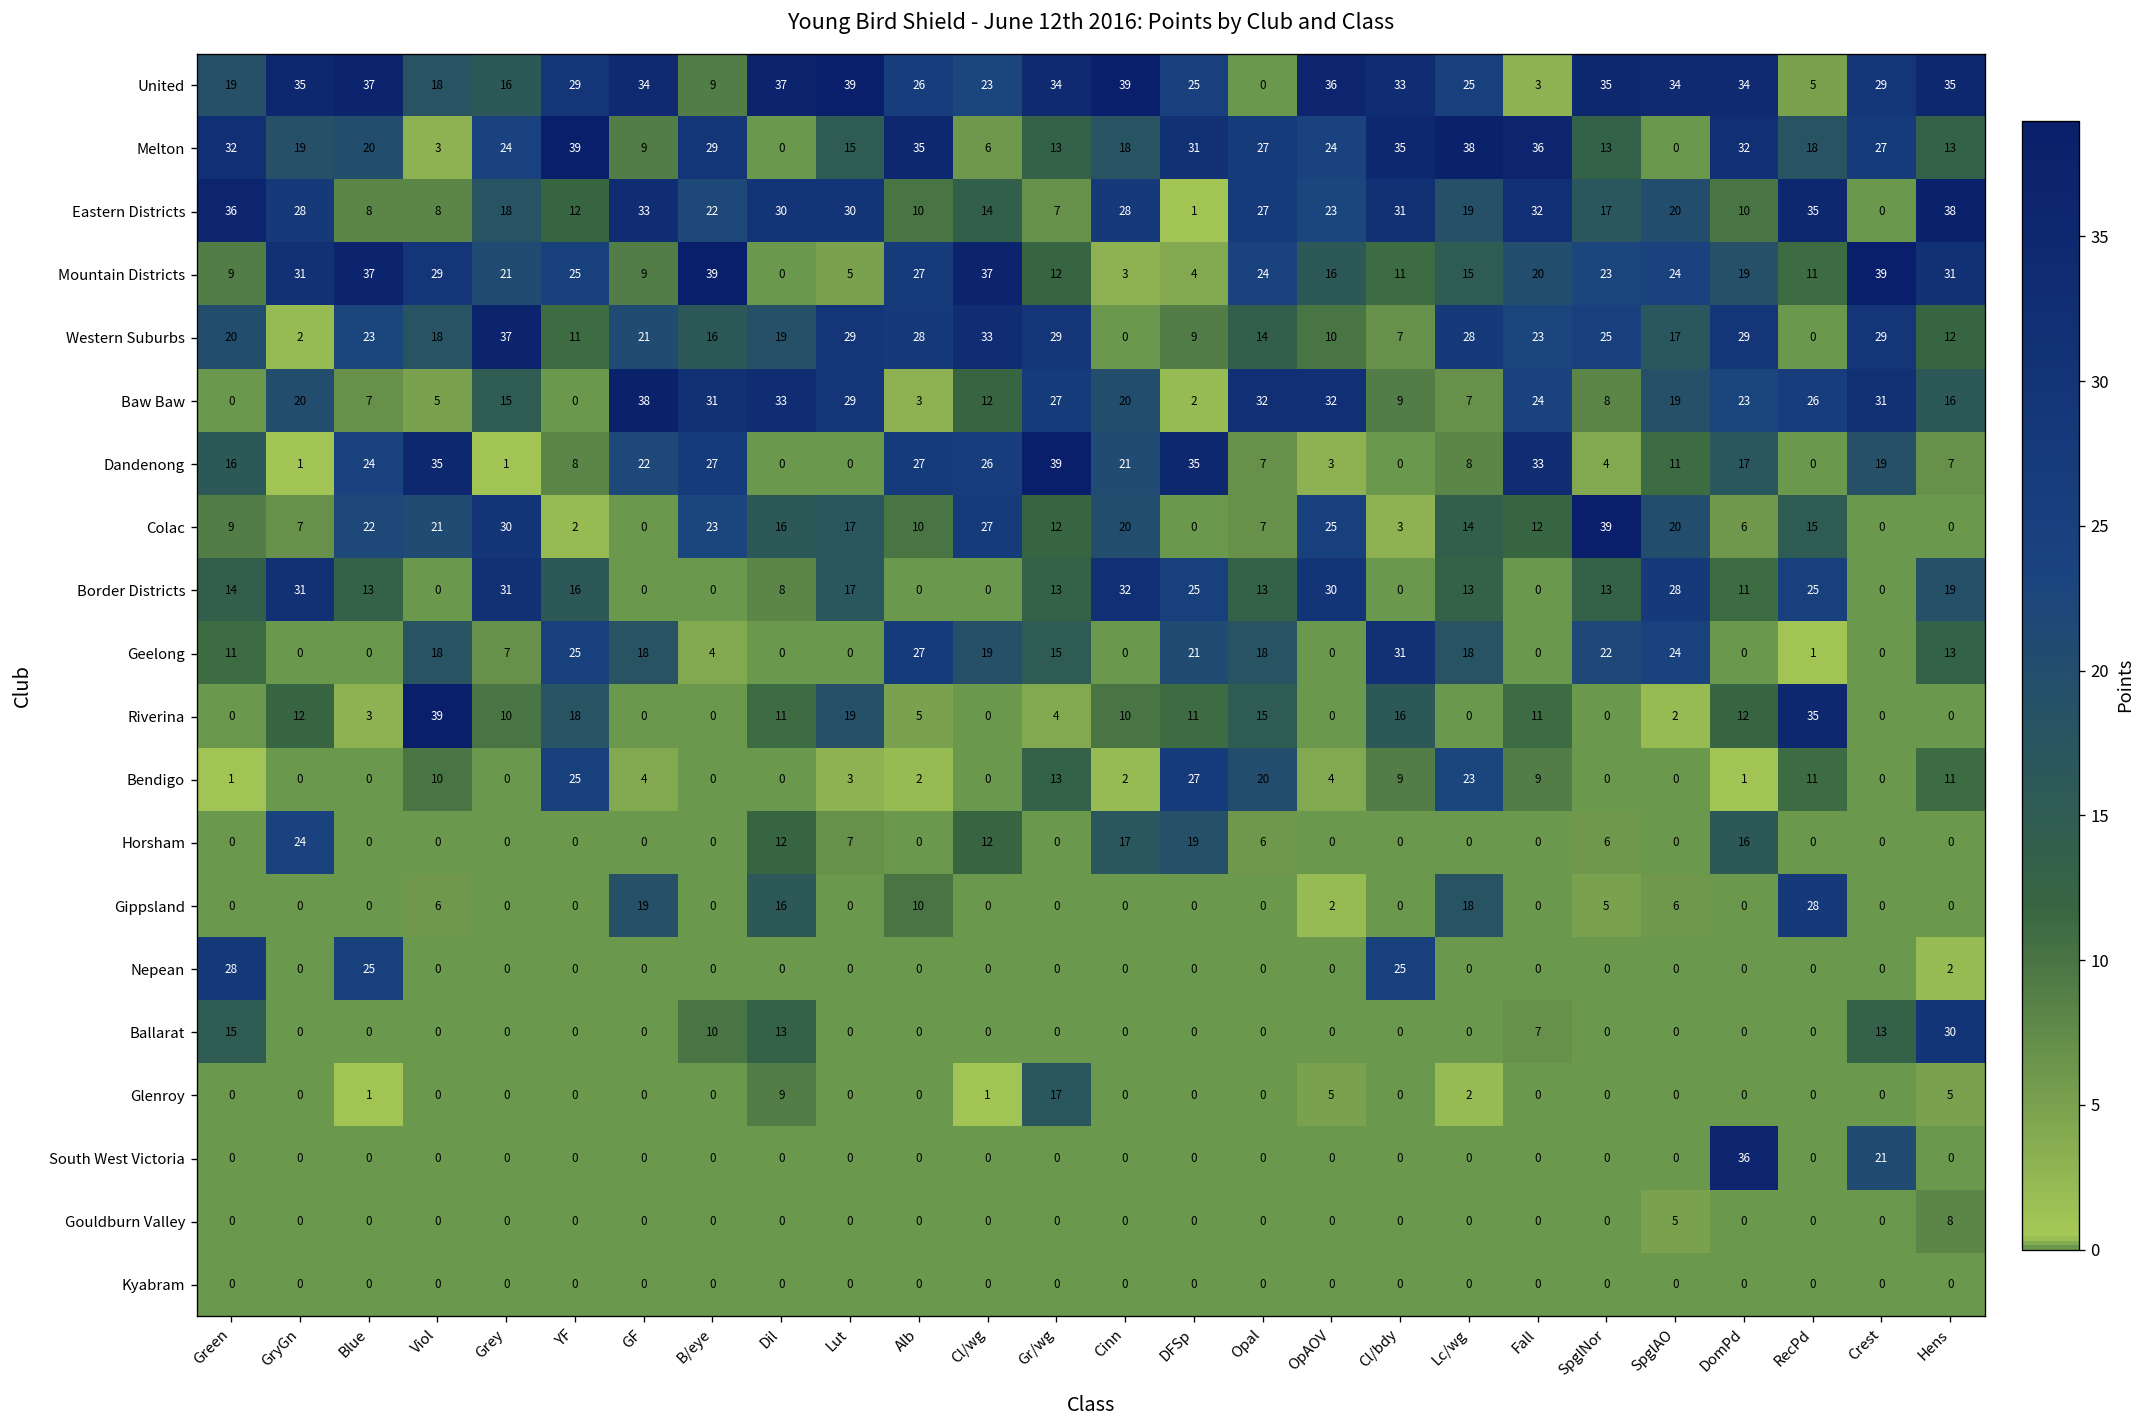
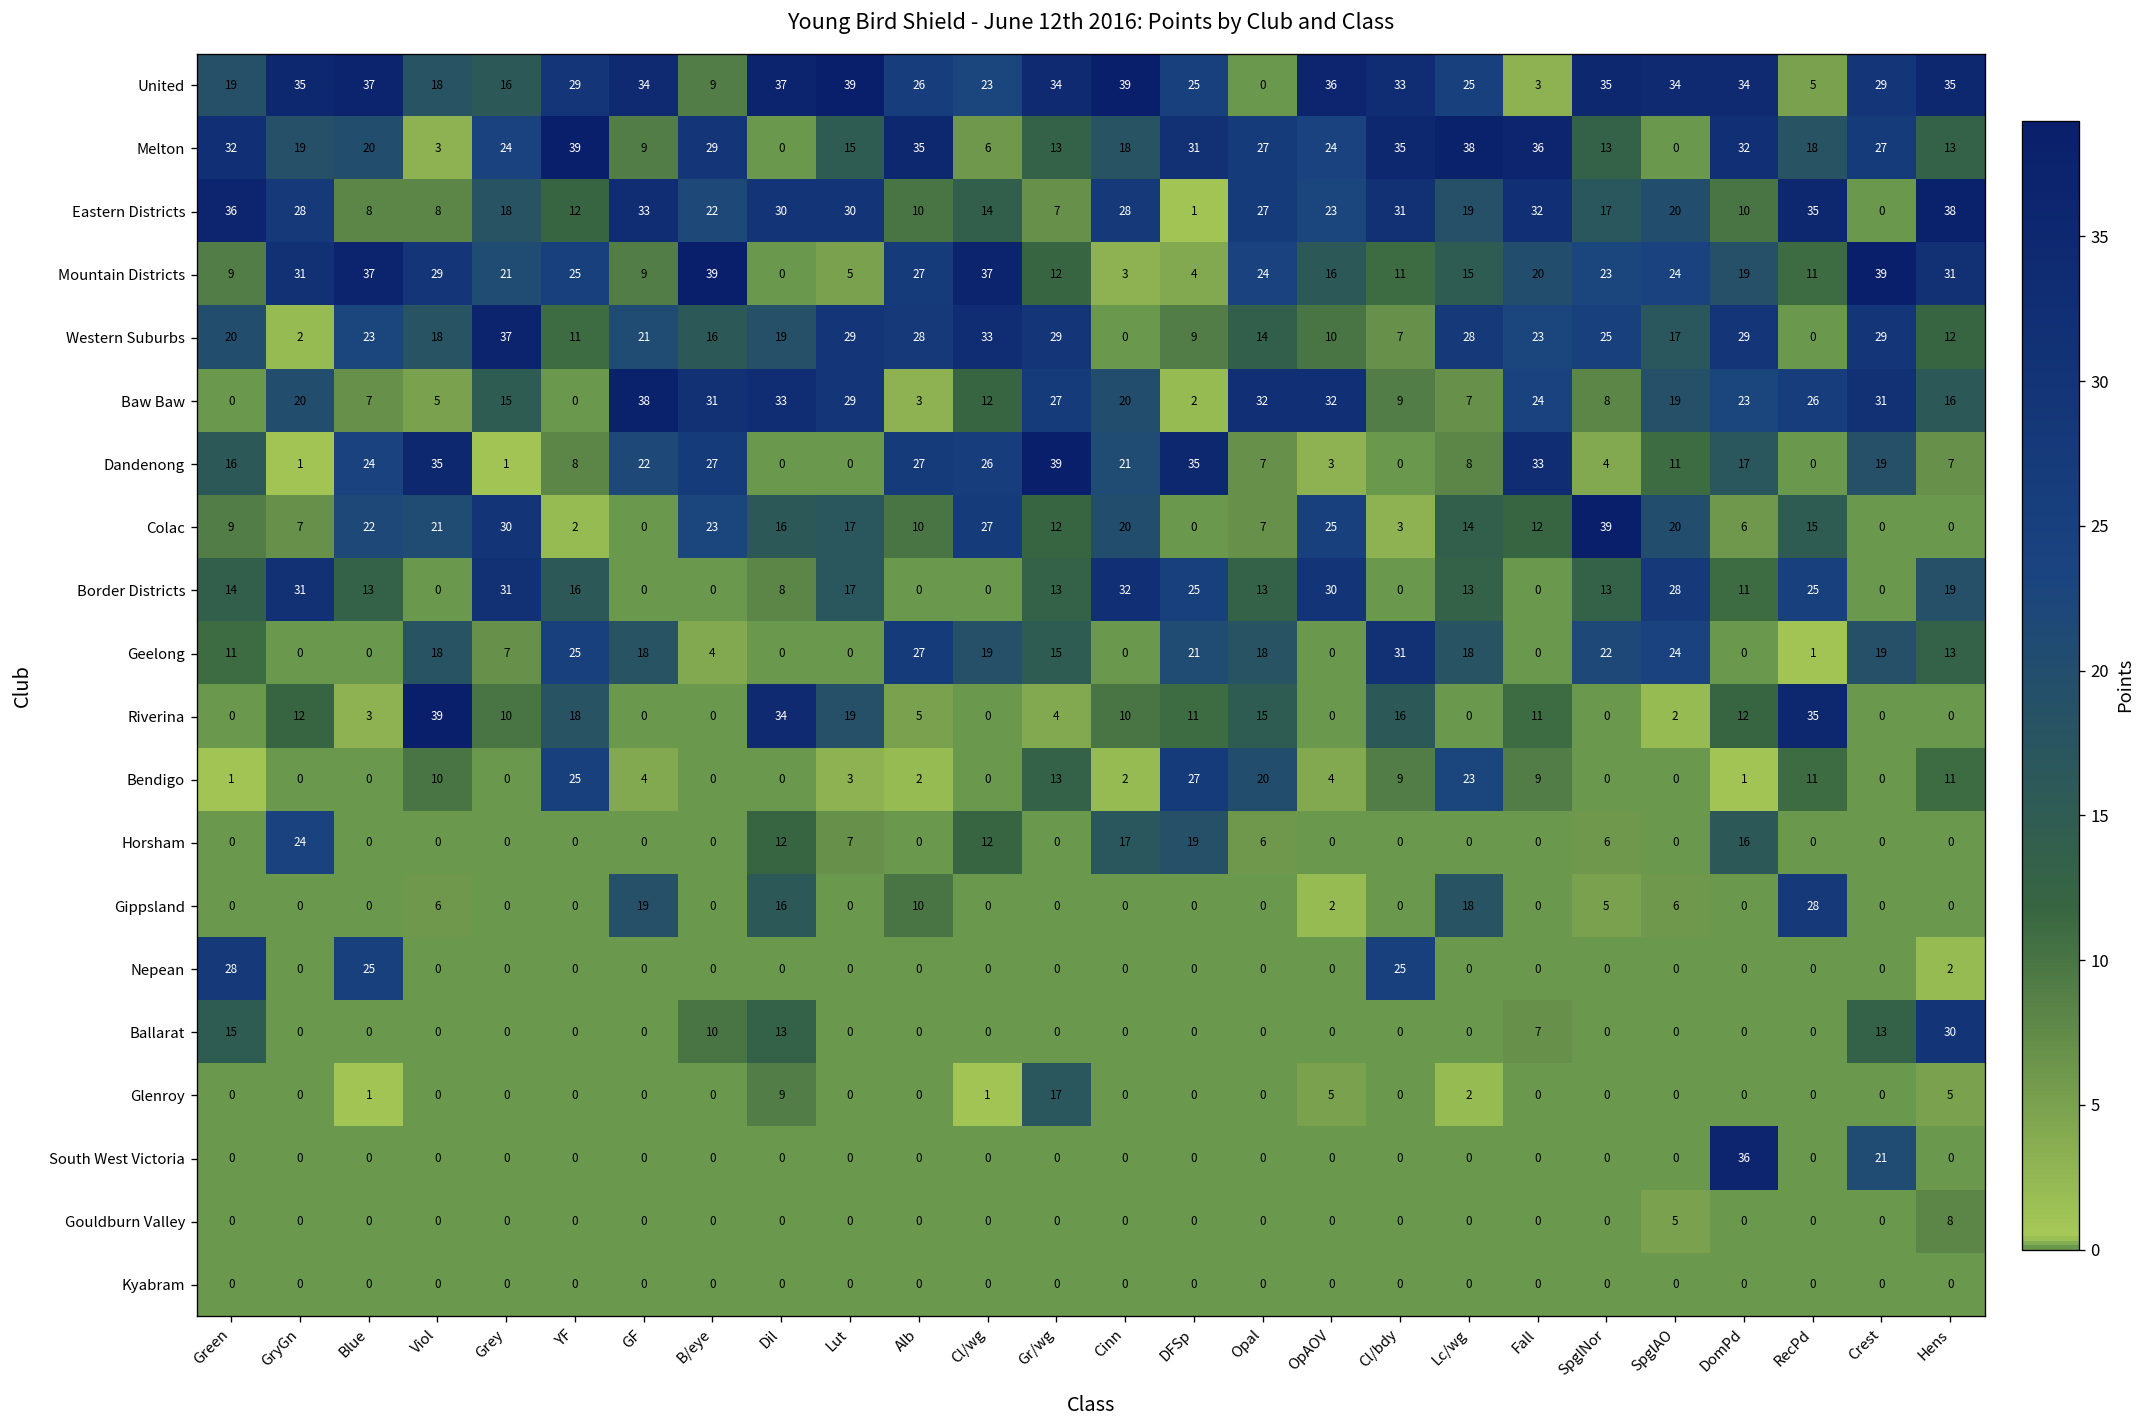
  {
    "Geelong": {
      "Green": 11,
      "GryGn": 0,
      "Blue": 0,
      "Viol": 18,
      "Grey": 7,
      "YF": 25,
      "GF": 18,
      "B/eye": 4,
      "Dil": 0,
      "Lut": 0,
      "Alb": 27,
      "Cl/wg": 19,
      "Gr/wg": 15,
      "Cinn": 0,
      "DFSp": 21,
      "Opal": 18,
      "OpAOV": 0,
      "Cl/bdy": 31,
      "Lc/wg": 18,
      "Fall": 0,
      "SpglNor": 22,
      "SpglAO": 24,
      "DomPd": 0,
      "RecPd": 1,
-     "Crest": 0,
+     "Crest": 19,
      "Hens": 13
    },
    "Riverina": {
      "Green": 0,
      "GryGn": 12,
      "Blue": 3,
      "Viol": 39,
      "Grey": 10,
      "YF": 18,
      "GF": 0,
      "B/eye": 0,
-     "Dil": 11,
+     "Dil": 34,
      "Lut": 19,
      "Alb": 5,
      "Cl/wg": 0,
      "Gr/wg": 4,
      "Cinn": 10,
      "DFSp": 11,
      "Opal": 15,
      "OpAOV": 0,
      "Cl/bdy": 16,
      "Lc/wg": 0,
      "Fall": 11,
      "SpglNor": 0,
      "SpglAO": 2,
      "DomPd": 12,
      "RecPd": 35,
      "Crest": 0,
      "Hens": 0
    }
  }
